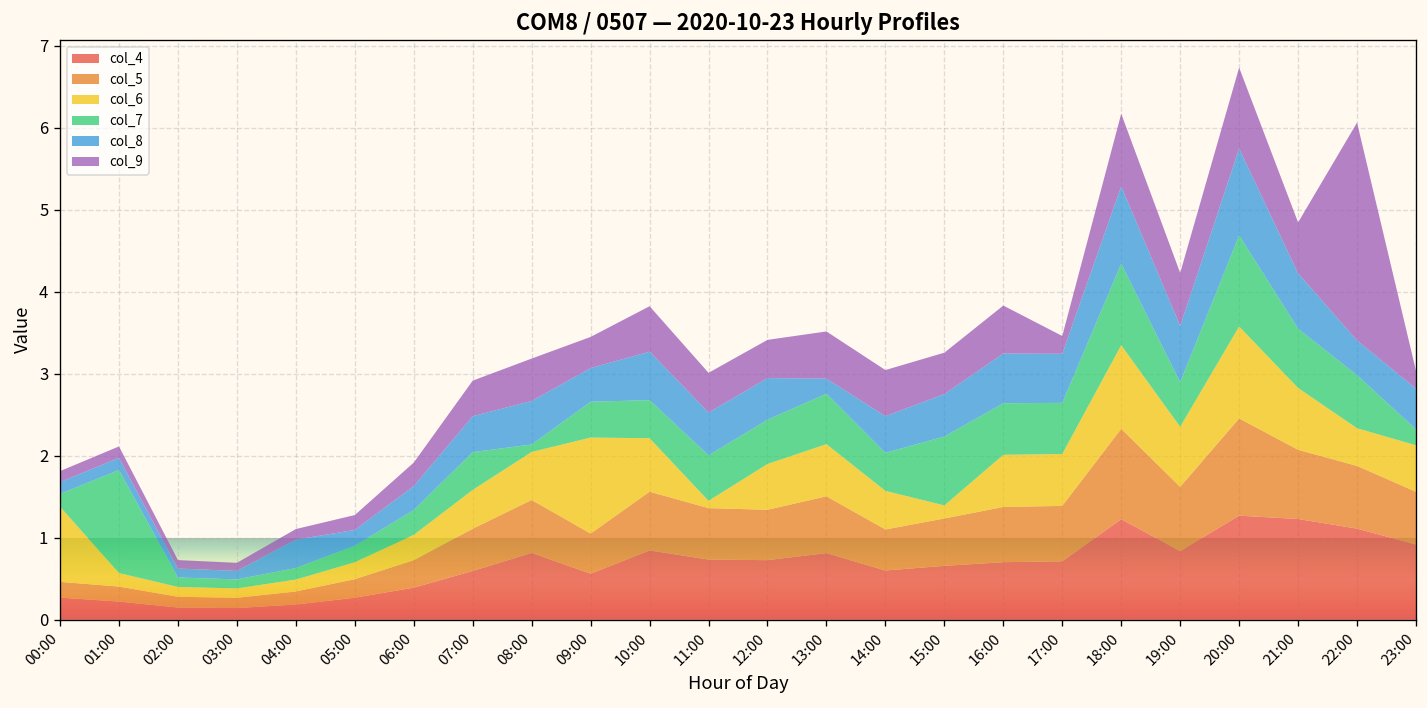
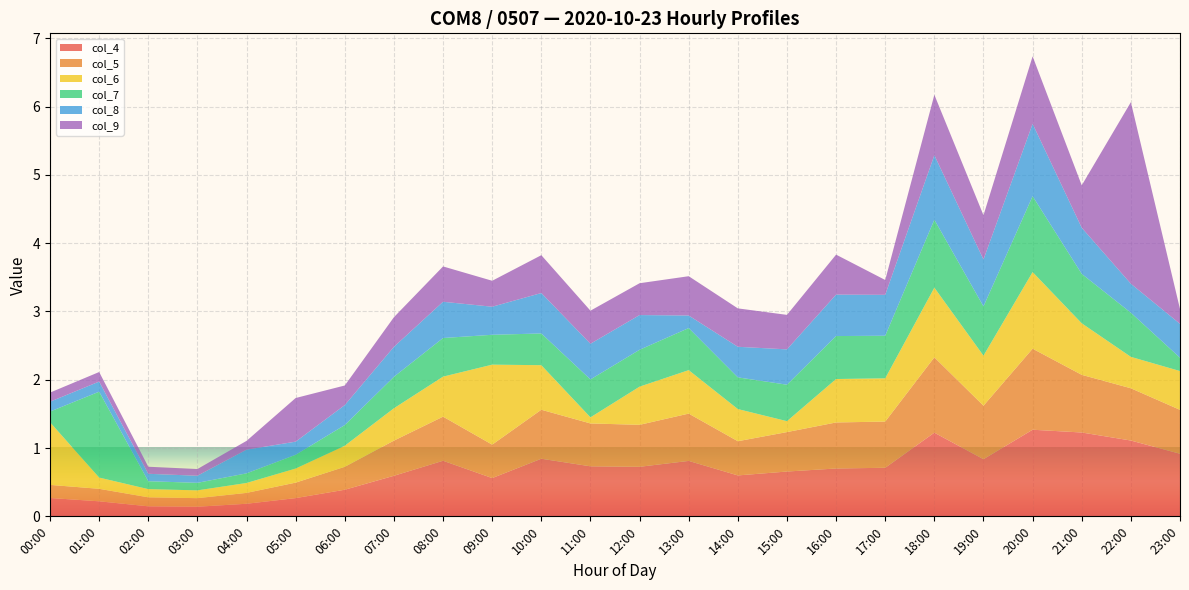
  {
    "col_6": {
      "00:00": 0.9,
      "01:00": 0.2,
      "02:00": 0.1,
      "03:00": 0.1,
      "04:00": 0.1,
      "05:00": 0.2,
      "06:00": 0.3,
      "07:00": 0.5,
      "08:00": 0.6,
      "09:00": 1.2,
      "10:00": 0.7,
      "11:00": 0.1,
      "12:00": 0.6,
      "13:00": 0.6,
      "14:00": 0.5,
      "15:00": 0.2,
      "16:00": 0.6,
      "17:00": 0.6,
      "18:00": 1.0,
      "19:00": 0.7,
      "20:00": 1.1,
      "21:00": 0.8,
      "22:00": 0.5,
      "23:00": 0.6
    },
    "col_7": {
      "00:00": 0.2,
      "01:00": 1.3,
      "02:00": 0.1,
      "03:00": 0.1,
      "04:00": 0.1,
      "05:00": 0.2,
      "06:00": 0.3,
      "07:00": 0.5,
-     "08:00": 0.1,
+     "08:00": 0.6,
      "09:00": 0.4,
      "10:00": 0.5,
      "11:00": 0.6,
      "12:00": 0.5,
      "13:00": 0.6,
      "14:00": 0.5,
-     "15:00": 0.8,
+     "15:00": 0.5,
      "16:00": 0.6,
      "17:00": 0.6,
      "18:00": 1.0,
-     "19:00": 0.5,
+     "19:00": 0.7,
      "20:00": 1.1,
      "21:00": 0.7,
      "22:00": 0.6,
      "23:00": 0.2
    },
    "col_8": {
      "00:00": 0.1,
      "01:00": 0.1,
      "02:00": 0.1,
      "03:00": 0.1,
      "04:00": 0.3,
      "05:00": 0.2,
      "06:00": 0.3,
      "07:00": 0.4,
      "08:00": 0.5,
      "09:00": 0.4,
      "10:00": 0.6,
      "11:00": 0.5,
      "12:00": 0.5,
      "13:00": 0.2,
      "14:00": 0.4,
      "15:00": 0.5,
      "16:00": 0.6,
      "17:00": 0.6,
      "18:00": 0.9,
      "19:00": 0.7,
      "20:00": 1.1,
      "21:00": 0.7,
      "22:00": 0.4,
      "23:00": 0.5
    },
    "col_9": {
      "00:00": 0.1,
      "01:00": 0.1,
      "02:00": 0.1,
      "03:00": 0.1,
      "04:00": 0.1,
-     "05:00": 0.2,
+     "05:00": 0.6,
      "06:00": 0.3,
      "07:00": 0.4,
      "08:00": 0.5,
      "09:00": 0.4,
      "10:00": 0.6,
      "11:00": 0.5,
      "12:00": 0.5,
      "13:00": 0.6,
      "14:00": 0.6,
      "15:00": 0.5,
      "16:00": 0.6,
      "17:00": 0.2,
      "18:00": 0.9,
      "19:00": 0.6,
      "20:00": 1.0,
      "21:00": 0.6,
      "22:00": 2.7,
      "23:00": 0.2
    }
  }
